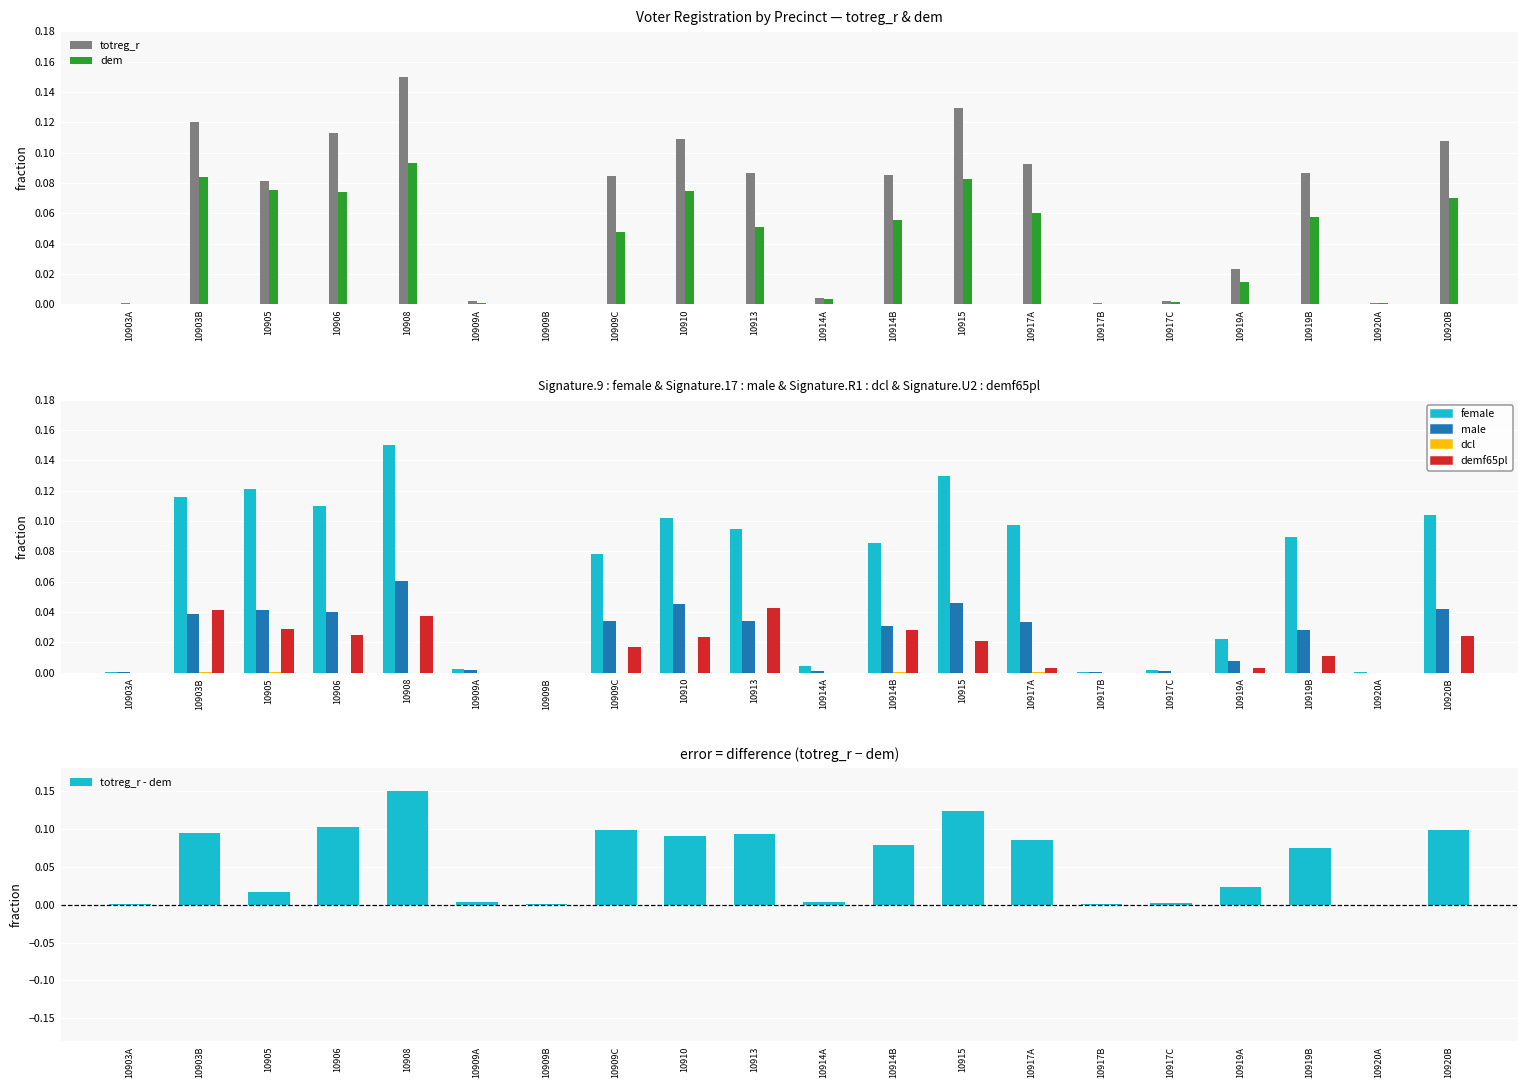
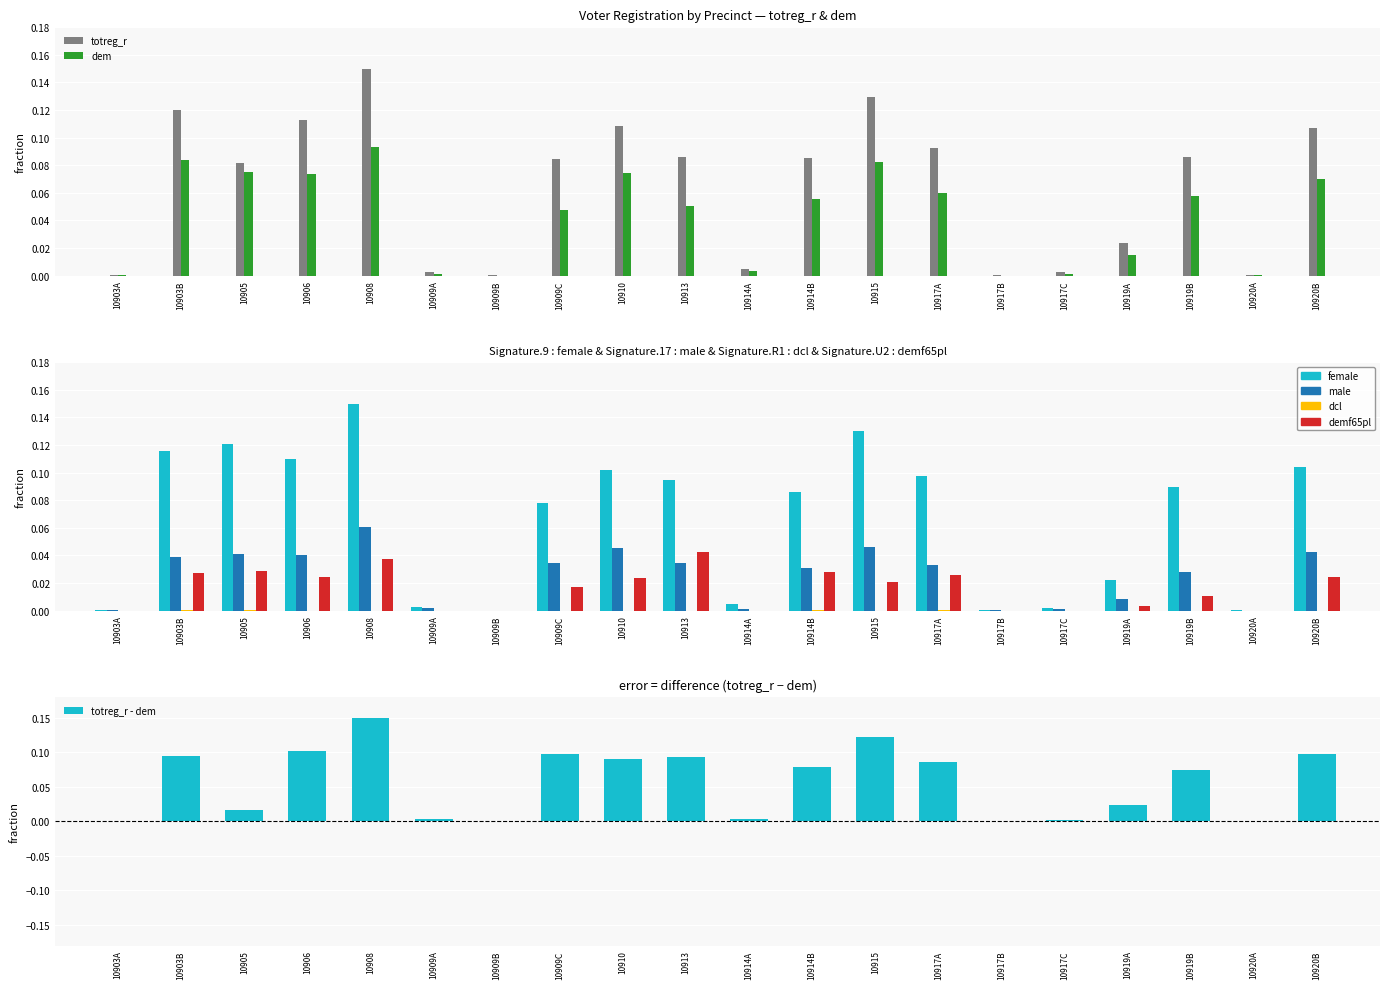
  {
    "Voter Registration by Precinct — totreg_r & dem": {
      "totreg_r": {
        "10903B": 0.120,
        "10905": 0.081,
        "10906": 0.113,
        "10908": 0.150,
        "10909A": 0.002,
        "10909C": 0.085,
        "10910": 0.109,
        "10913": 0.086,
        "10914A": 0.004,
        "10914B": 0.085,
        "10915": 0.129,
        "10917A": 0.093,
        "10917C": 0.002,
        "10919A": 0.023,
        "10919B": 0.086,
        "10920B": 0.107
      },
      "dem": {
        "10903B": 0.084,
        "10905": 0.075,
        "10906": 0.074,
        "10908": 0.093,
        "10909B": 0.000,
        "10909C": 0.047,
        "10910": 0.074,
        "10913": 0.051,
        "10914A": 0.003,
        "10914B": 0.055,
        "10915": 0.083,
        "10917A": 0.060,
        "10917B": 0.000,
        "10919A": 0.015,
        "10919B": 0.058,
        "10920B": 0.070
      }
    },
    "Signature.9 : female & Signature.17 : male & Signature.R1 : dcl & Signature.U2 : demf65pl": {
      "female": {
        "10903B": 0.116,
        "10905": 0.121,
        "10906": 0.110,
        "10908": 0.150,
        "10909A": 0.003,
        "10909B": 0.000,
        "10909C": 0.078,
        "10910": 0.102,
        "10913": 0.095,
        "10914A": 0.004,
        "10914B": 0.086,
        "10915": 0.130,
        "10917A": 0.097,
        "10917C": 0.002,
        "10919A": 0.022,
        "10919B": 0.089,
        "10920B": 0.104
      },
      "male": {
        "10903B": 0.039,
        "10905": 0.041,
        "10906": 0.040,
        "10908": 0.060,
        "10909B": 0.000,
        "10909C": 0.034,
        "10910": 0.045,
        "10913": 0.034,
        "10914B": 0.031,
        "10915": 0.046,
        "10917A": 0.033,
        "10919A": 0.008,
        "10919B": 0.028,
        "10920A": 0.000,
        "10920B": 0.042
      },
      "dcl": {
        "10903A": 0.000,
        "10906": 0.000,
        "10908": 0.000,
        "10909A": 0.000,
        "10909B": 0.000,
        "10909C": 0.000,
        "10910": 0.000,
        "10913": 0.000,
        "10914A": 0.000,
        "10915": 0.000,
        "10917B": 0.000,
        "10917C": 0.000,
        "10919A": 0.000,
        "10919B": 0.000,
        "10920A": 0.000,
        "10920B": 0.000
      },
      "demf65pl": {
        "10903A": 0.000,
-       "10903B": 0.042,
+       "10903B": 0.027,
        "10905": 0.029,
        "10906": 0.025,
        "10908": 0.037,
        "10909A": 0.000,
        "10909B": 0.000,
        "10909C": 0.017,
        "10910": 0.024,
        "10913": 0.043,
        "10914A": 0.000,
        "10914B": 0.028,
        "10915": 0.021,
-       "10917A": 0.003,
+       "10917A": 0.025,
        "10917B": 0.000,
        "10917C": 0.000,
        "10919A": 0.003,
        "10919B": 0.011,
        "10920A": 0.000,
        "10920B": 0.024
      }
    },
    "error = difference (totreg_r − dem)": {
      "10903B": 0.09,
      "10905": 0.02,
      "10906": 0.10,
      "10908": 0.15,
      "10909A": 0.00,
      "10909C": 0.10,
      "10910": 0.09,
      "10913": 0.09,
      "10914B": 0.08,
      "10915": 0.12,
      "10917A": 0.09,
      "10919A": 0.02,
      "10919B": 0.08,
      "10920A": 0.00,
      "10920B": 0.10
    }
  }
